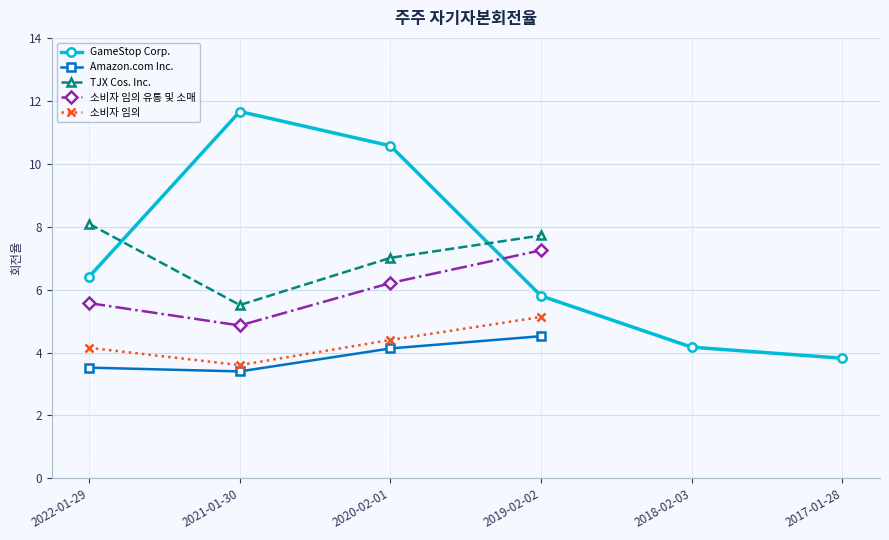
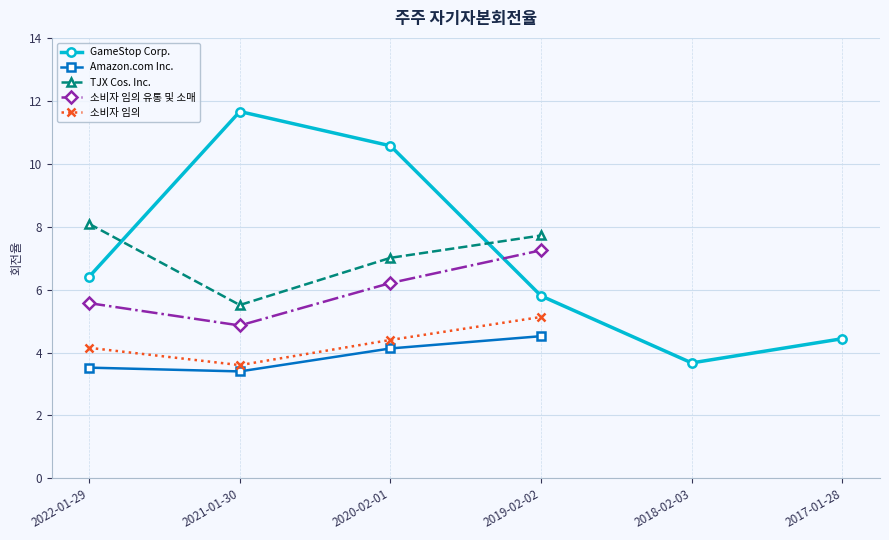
  {
    "GameStop Corp.": {
      "2022-01-29": 6.4,
      "2021-01-30": 11.7,
      "2020-02-01": 10.6,
      "2019-02-02": 5.8,
-     "2018-02-03": 4.2,
-     "2017-01-28": 3.8
+     "2018-02-03": 3.7,
+     "2017-01-28": 4.4
    },
    "Amazon.com Inc.": {
      "2022-01-29": 3.5,
      "2021-01-30": 3.4,
      "2020-02-01": 4.1,
      "2019-02-02": 4.5
    },
    "TJX Cos. Inc.": {
      "2022-01-29": 8.1,
      "2021-01-30": 5.5,
      "2020-02-01": 7.0,
      "2019-02-02": 7.7
    },
    "소비자 임의 유통 및 소매": {
      "2022-01-29": 5.6,
      "2021-01-30": 4.9,
      "2020-02-01": 6.2,
      "2019-02-02": 7.3
    },
    "소비자 임의": {
      "2022-01-29": 4.2,
      "2021-01-30": 3.6,
      "2020-02-01": 4.4,
      "2019-02-02": 5.1
    }
  }
